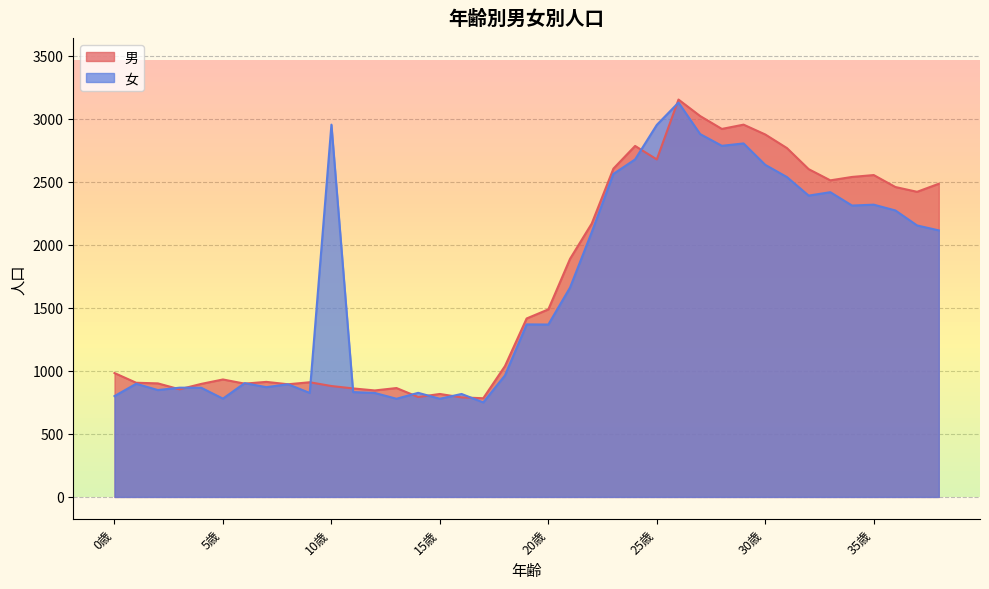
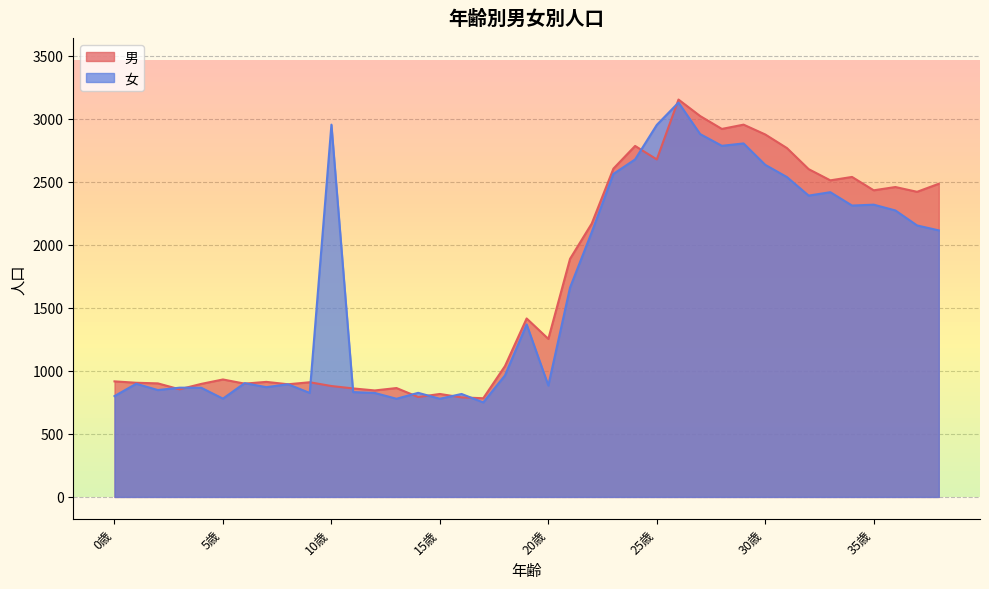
  {
    "男": {
-     "0歳": 980,
+     "0歳": 920,
      "5歳": 930,
      "10歳": 880,
      "15歳": 820,
-     "20歳": 1490,
+     "20歳": 1250,
      "25歳": 2680,
      "30歳": 2880,
-     "35歳": 2550
+     "35歳": 2430
    },
    "女": {
      "0歳": 800,
      "5歳": 780,
      "10歳": 2950,
      "15歳": 780,
-     "20歳": 1370,
+     "20歳": 880,
      "25歳": 2950,
      "30歳": 2640,
      "35歳": 2320
    }
  }
